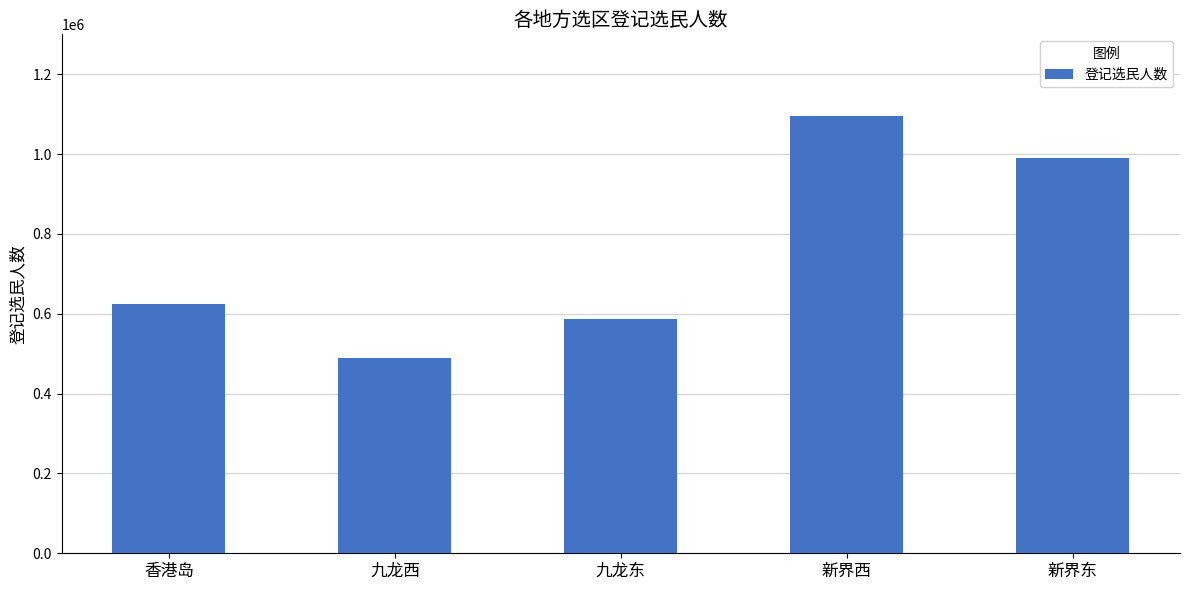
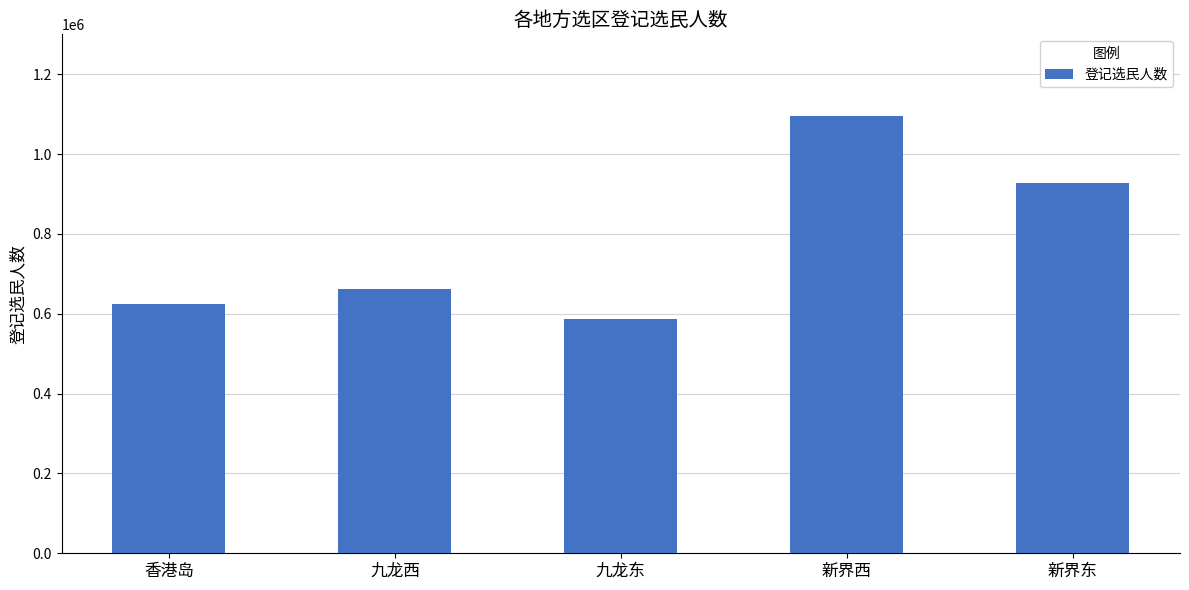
  {
    "香港岛": 620000,
-   "九龙西": 490000,
+   "九龙西": 660000,
    "九龙东": 590000,
    "新界西": 1090000,
-   "新界东": 990000
+   "新界东": 930000
  }
